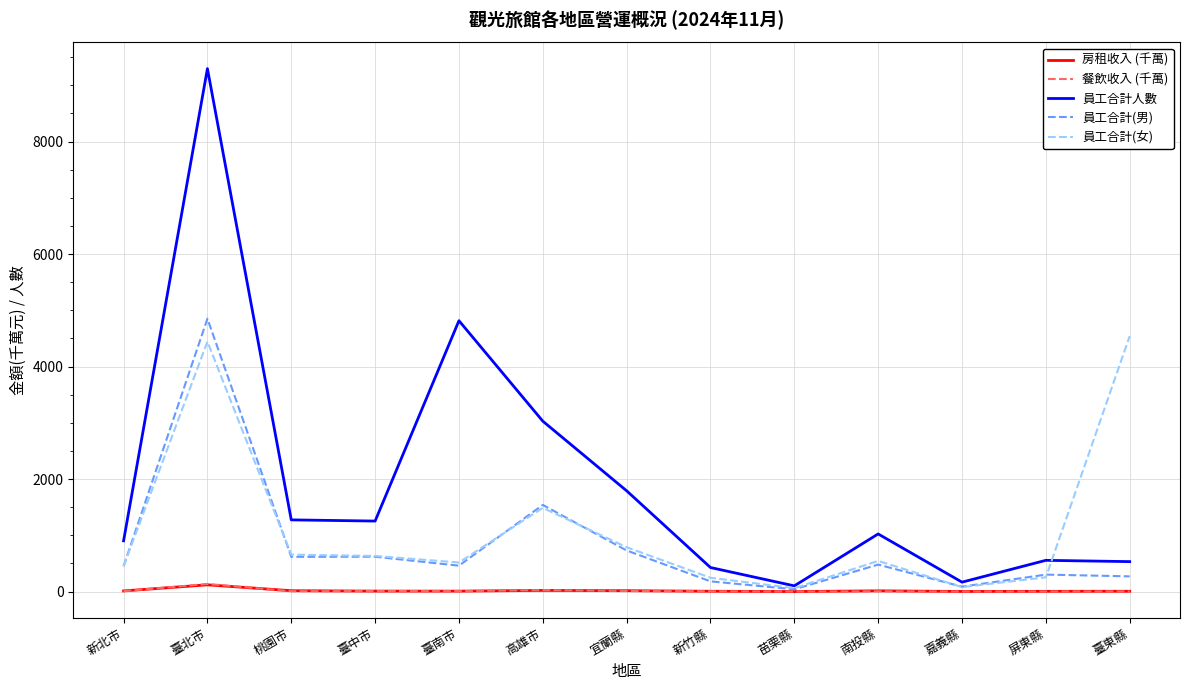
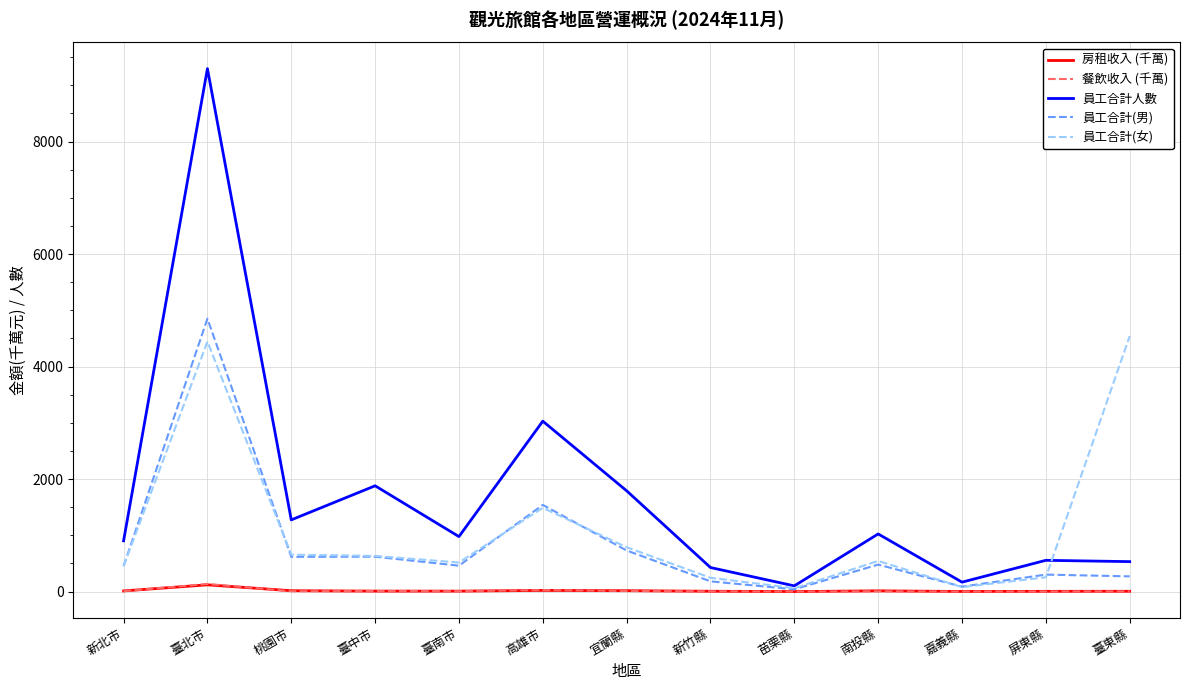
  {
    "員工合計人數": {
      "新北市": 900,
      "臺北市": 9300,
      "桃園市": 1300,
-     "臺中市": 1300,
-     "臺南市": 4800,
+     "臺中市": 1900,
+     "臺南市": 1000,
      "高雄市": 3000,
      "宜蘭縣": 1800,
      "新竹縣": 400,
      "南投縣": 1000,
      "嘉義縣": 200,
      "屏東縣": 600,
      "臺東縣": 500
    },
    "員工合計(男)": {
      "臺北市": 4900,
      "臺南市": 500,
      "高雄市": 1500,
      "宜蘭縣": 700,
      "新竹縣": 200,
      "南投縣": 500,
      "屏東縣": 300,
      "臺東縣": 300
    },
    "員工合計(女)": {
      "臺北市": 4400,
      "臺南市": 500,
      "高雄市": 1500,
      "宜蘭縣": 800,
      "新竹縣": 200,
      "南投縣": 500,
      "屏東縣": 300,
      "臺東縣": 4500
    }
  }
